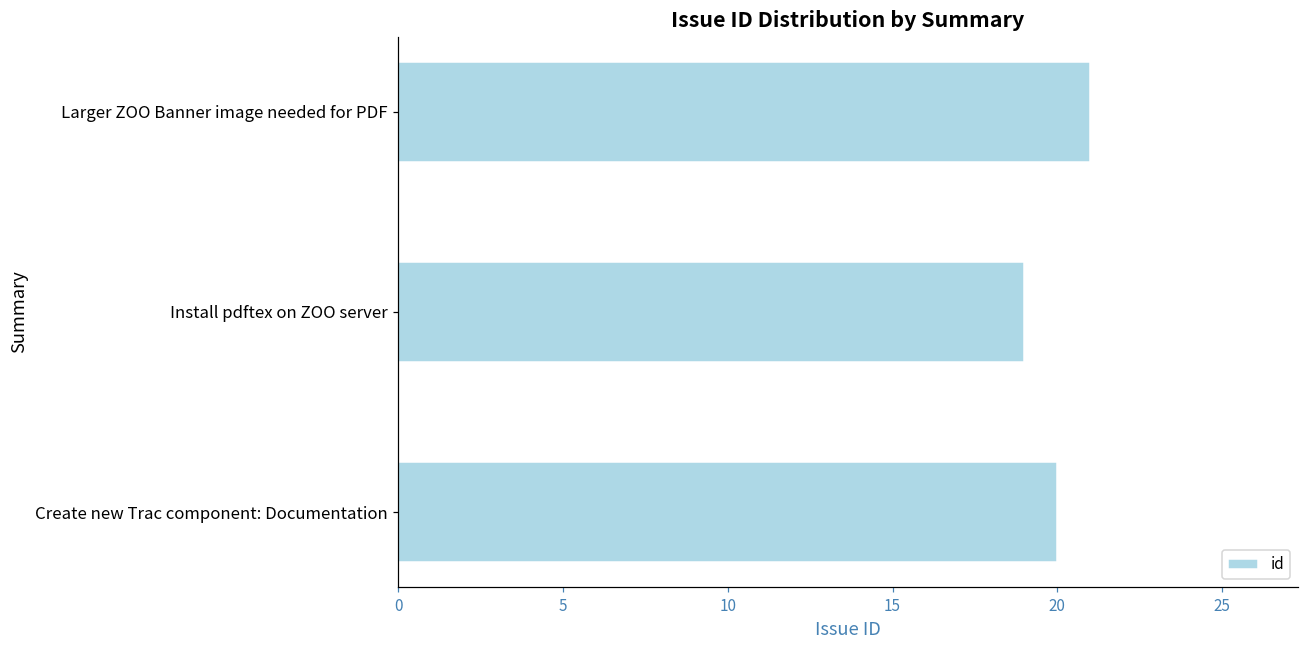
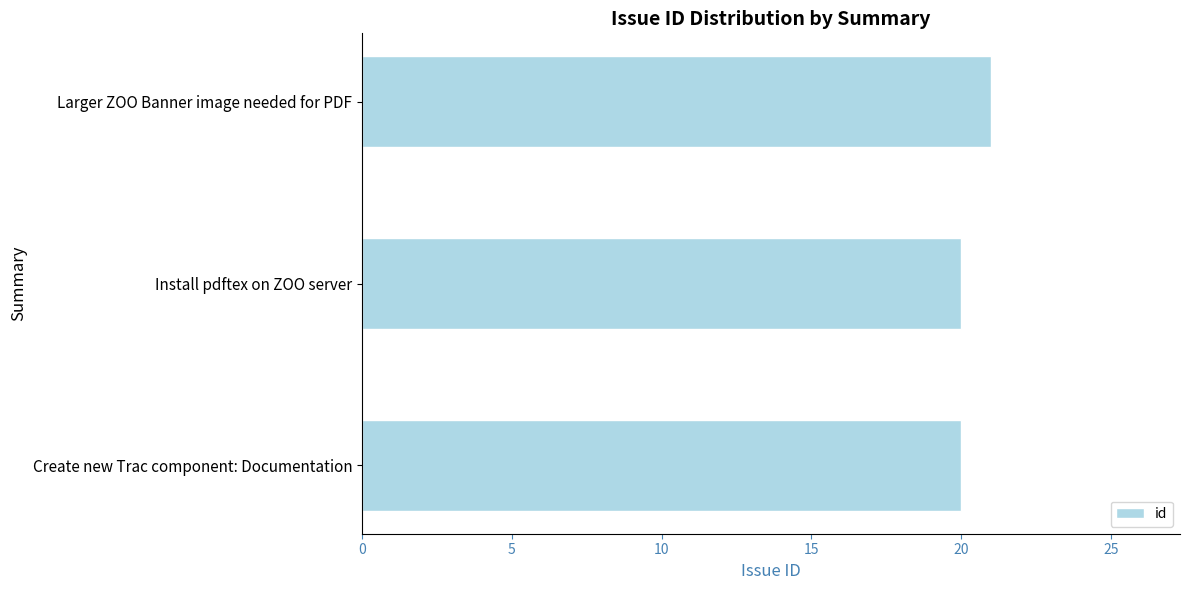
  {
    "Larger ZOO Banner image needed for PDF": 21,
-   "Install pdftex on ZOO server": 19,
+   "Install pdftex on ZOO server": 20,
    "Create new Trac component: Documentation": 20
  }
